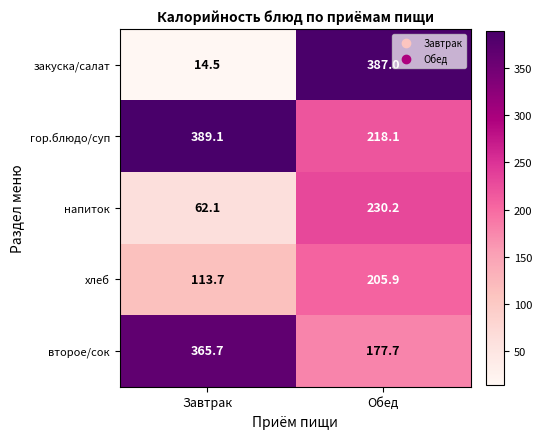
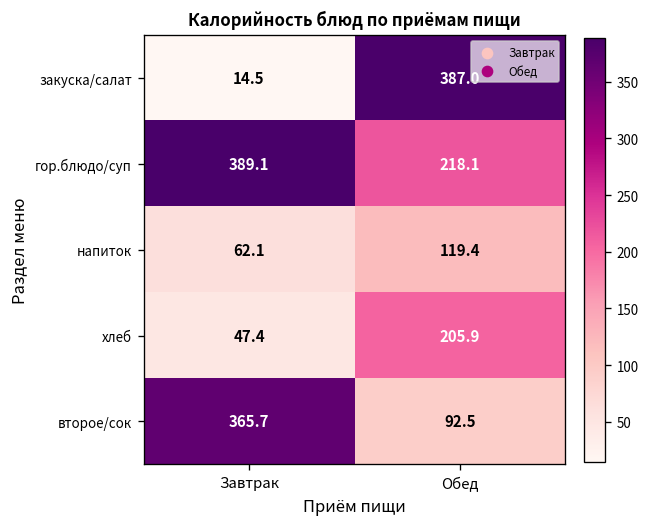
  {
    "закуска/салат": {
      "Завтрак": 14.5
    },
    "гор.блюдо/суп": {
      "Завтрак": 389.1,
      "Обед": 218.1
    },
    "напиток": {
      "Завтрак": 62.1,
-     "Обед": 230.2
+     "Обед": 119.4
    },
    "хлеб": {
-     "Завтрак": 113.7,
+     "Завтрак": 47.4,
      "Обед": 205.9
    },
    "второе/сок": {
      "Завтрак": 365.7,
-     "Обед": 177.7
+     "Обед": 92.5
    }
  }
